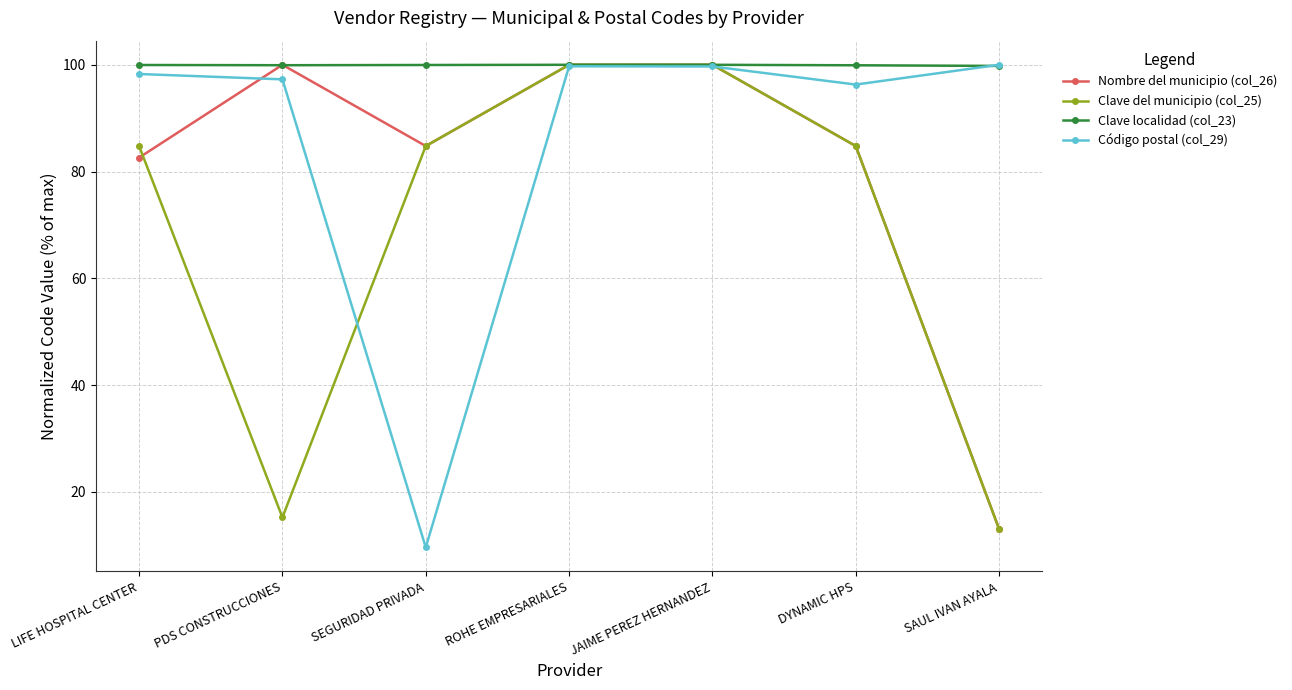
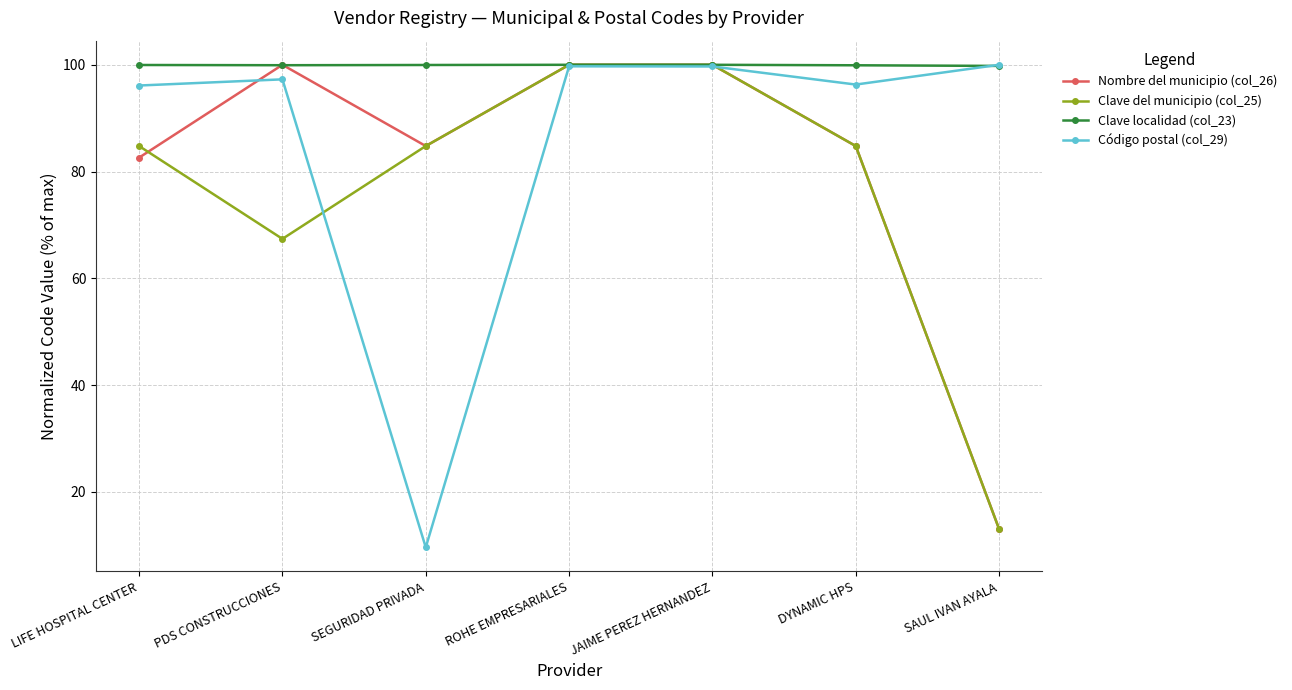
  {
    "Nombre del municipio (col_26)": {
      "LIFE HOSPITAL CENTER": 83
    },
    "Clave del municipio (col_25)": {
      "LIFE HOSPITAL CENTER": 85,
-     "PDS CONSTRUCCIONES": 15
+     "PDS CONSTRUCCIONES": 67
    },
    "Clave localidad (col_23)": {
      "LIFE HOSPITAL CENTER": 100,
      "SEGURIDAD PRIVADA": 100,
      "DYNAMIC HPS": 100
    },
    "Código postal (col_29)": {
-     "LIFE HOSPITAL CENTER": 98,
+     "LIFE HOSPITAL CENTER": 96,
      "PDS CONSTRUCCIONES": 97,
      "SEGURIDAD PRIVADA": 10,
      "DYNAMIC HPS": 96
    }
  }
